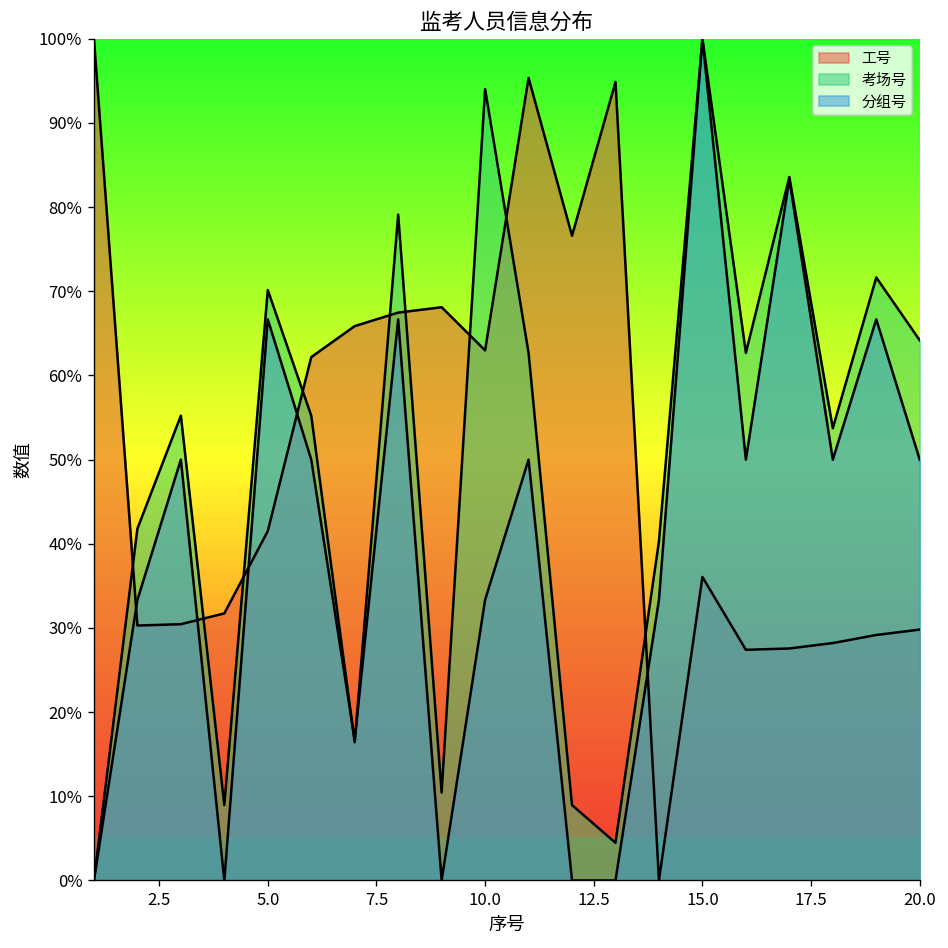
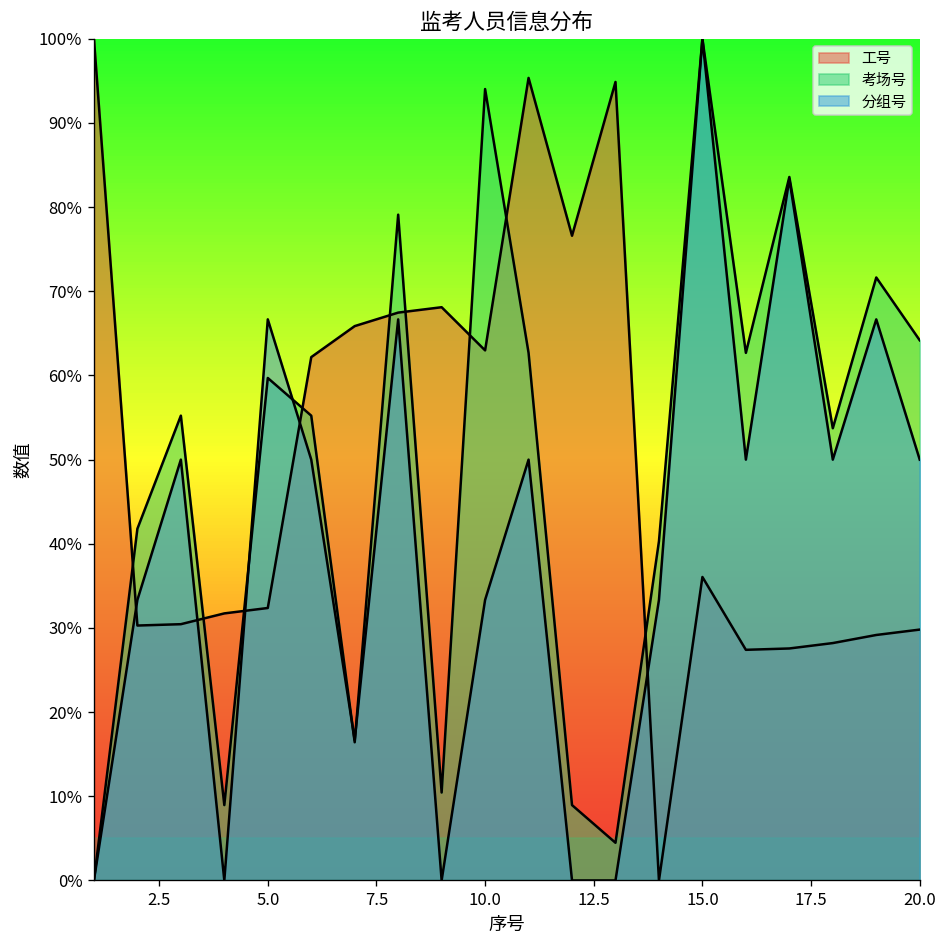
  {
    "工号": {
-     "5.0": "42%",
+     "5.0": "32%",
      "10.0": "63%",
      "15.0": "36%",
      "20.0": "30%"
    },
    "考场号": {
-     "5.0": "70%",
+     "5.0": "60%",
      "10.0": "94%",
      "20.0": "64%"
    },
    "分组号": {
      "5.0": "67%",
      "10.0": "33%",
      "20.0": "50%"
    }
  }
